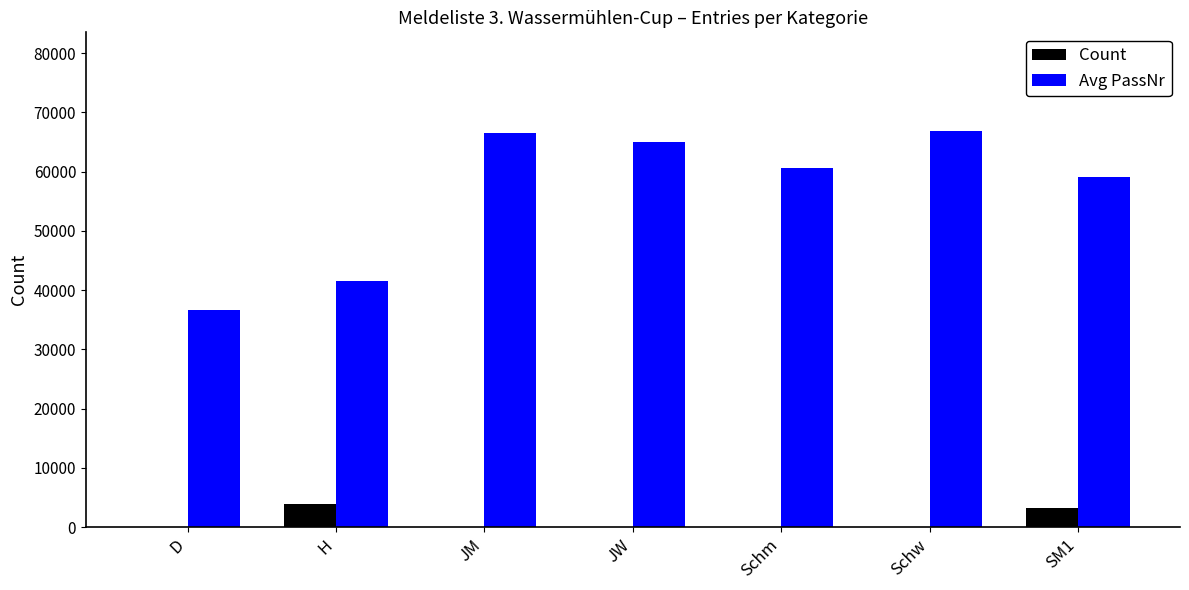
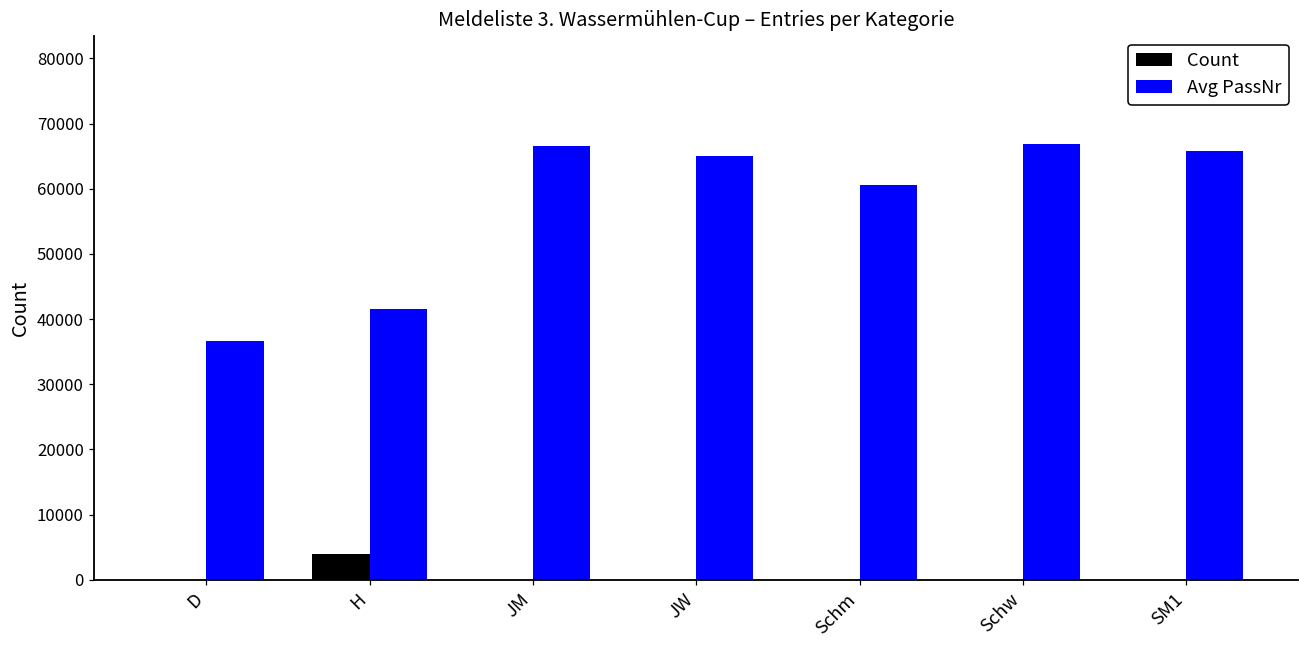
  {
    "Count": {
      "H": 4000,
-     "SM1": 3000
+     "SM1": 0
    },
    "Avg PassNr": {
      "D": 37000,
      "H": 42000,
      "JM": 66000,
      "JW": 65000,
      "Schm": 61000,
      "Schw": 67000,
-     "SM1": 59000
+     "SM1": 66000
    }
  }
